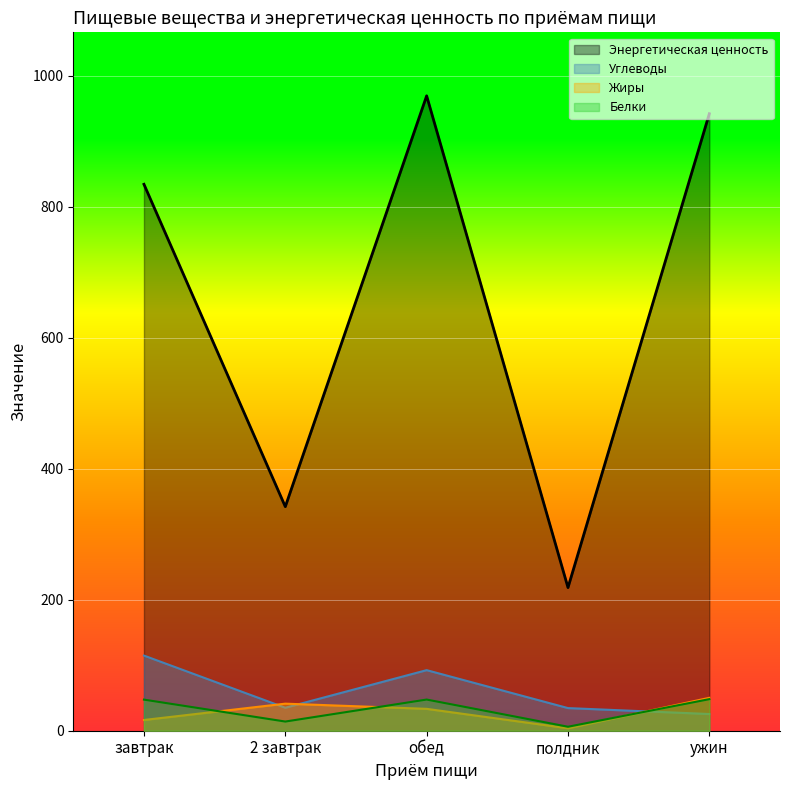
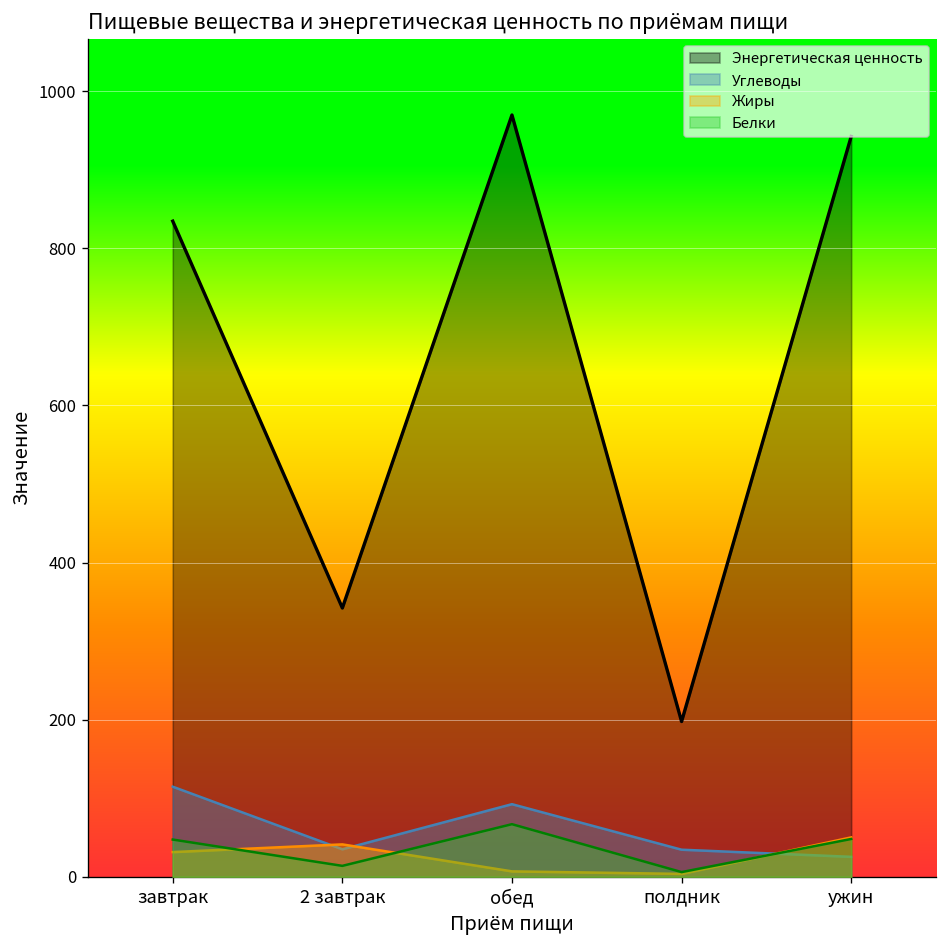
  {
    "Энергетическая ценность": {
      "завтрак": 830,
      "2 завтрак": 340,
      "обед": 970,
-     "полдник": 220
+     "полдник": 200
    },
    "Углеводы": {
      "завтрак": 110,
      "2 завтрак": 40,
      "обед": 90,
      "полдник": 30,
      "ужин": 30
    },
    "Жиры": {
-     "завтрак": 20,
+     "завтрак": 30,
      "2 завтрак": 40,
-     "обед": 30
+     "обед": 10
    },
    "Белки": {
      "завтрак": 50,
      "2 завтрак": 10,
-     "обед": 50
+     "обед": 70
    }
  }
